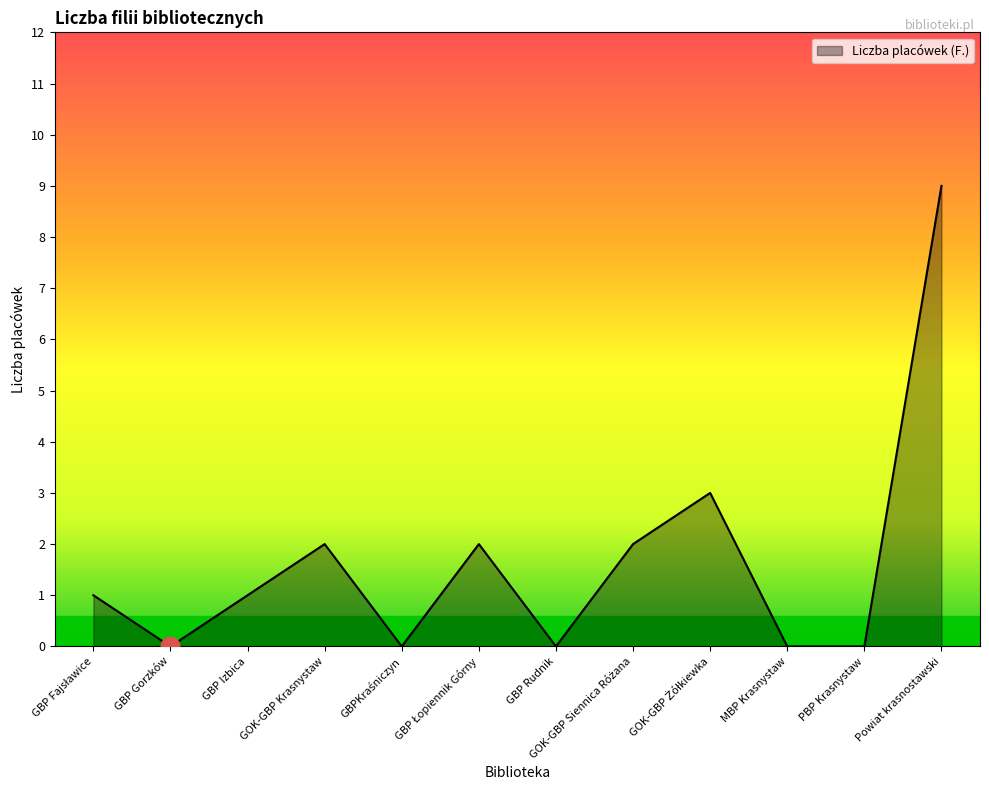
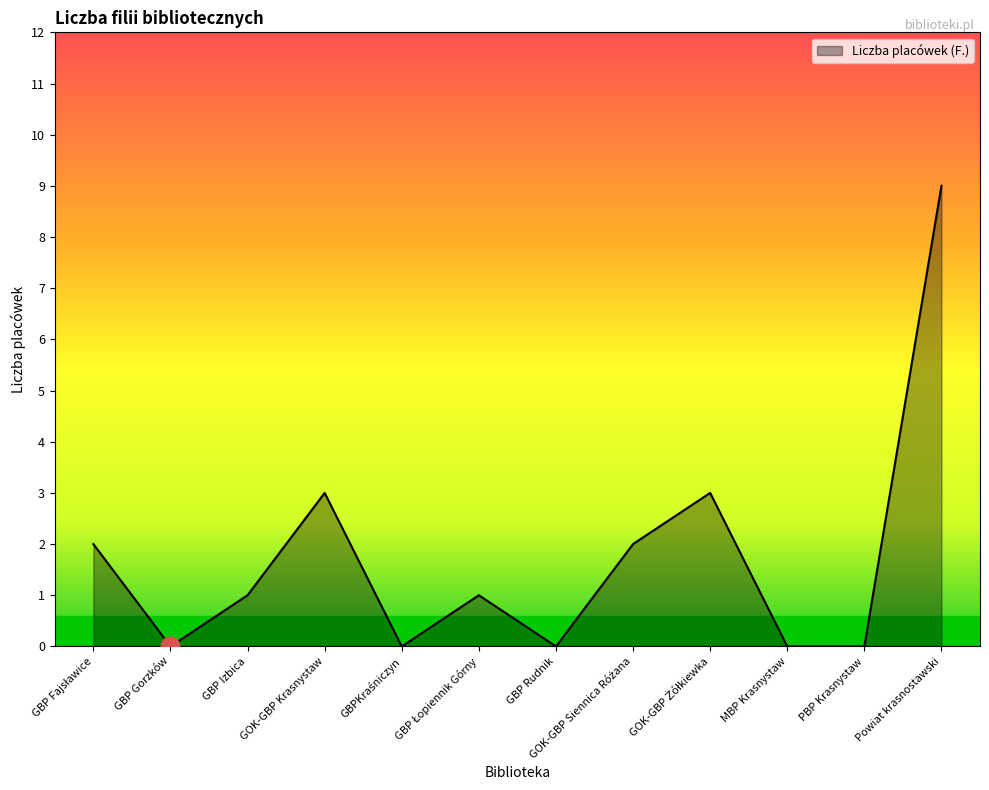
  {
    "Liczba placówek (F.)": {
-     "GBP Fajsławice": 1,
+     "GBP Fajsławice": 2,
      "GBP Izbica": 1,
-     "GOK-GBP Krasnystaw": 2,
-     "GBP Łopiennik Górny": 2,
+     "GOK-GBP Krasnystaw": 3,
+     "GBP Łopiennik Górny": 1,
      "GOK-GBP Siennica Różana": 2,
      "GOK-GBP Żółkiewka": 3,
      "Powiat krasnostawski": 9
    }
  }
